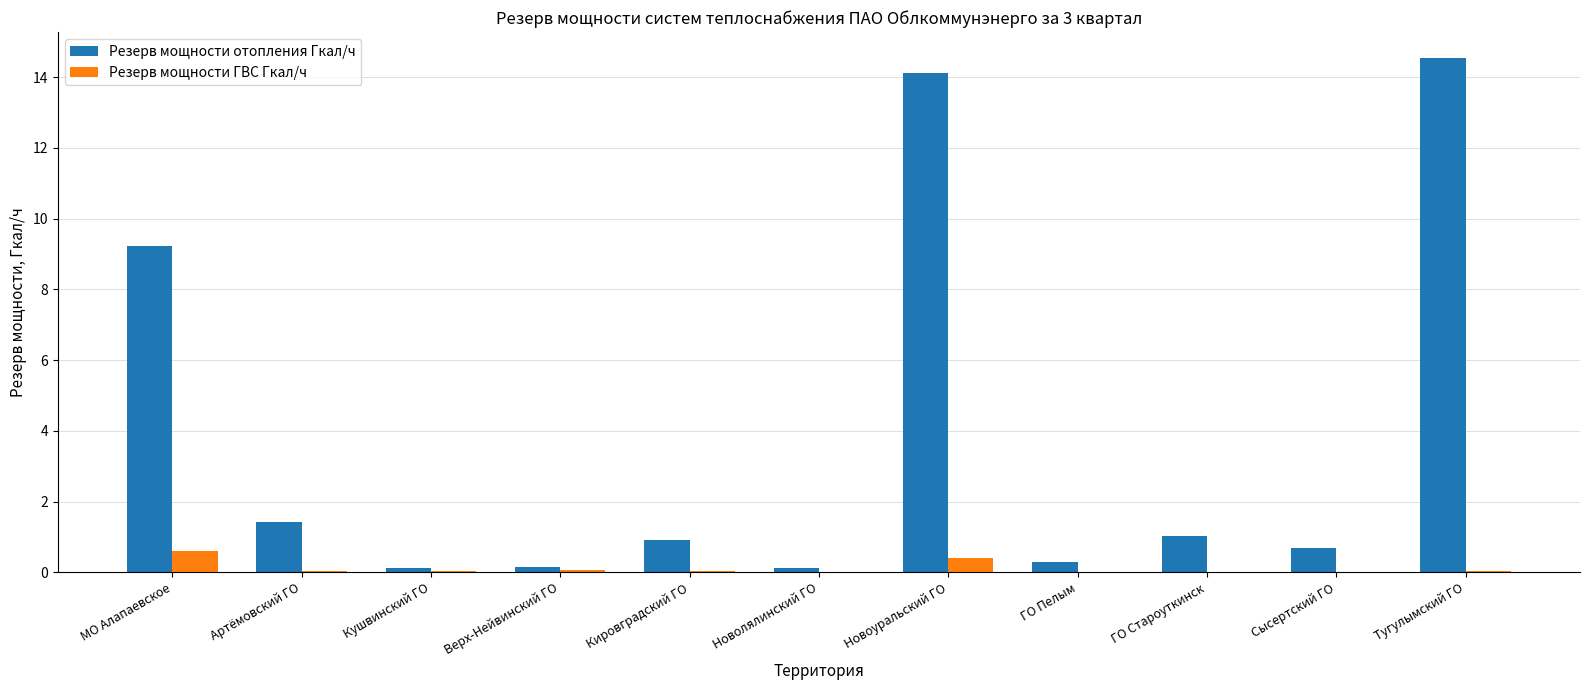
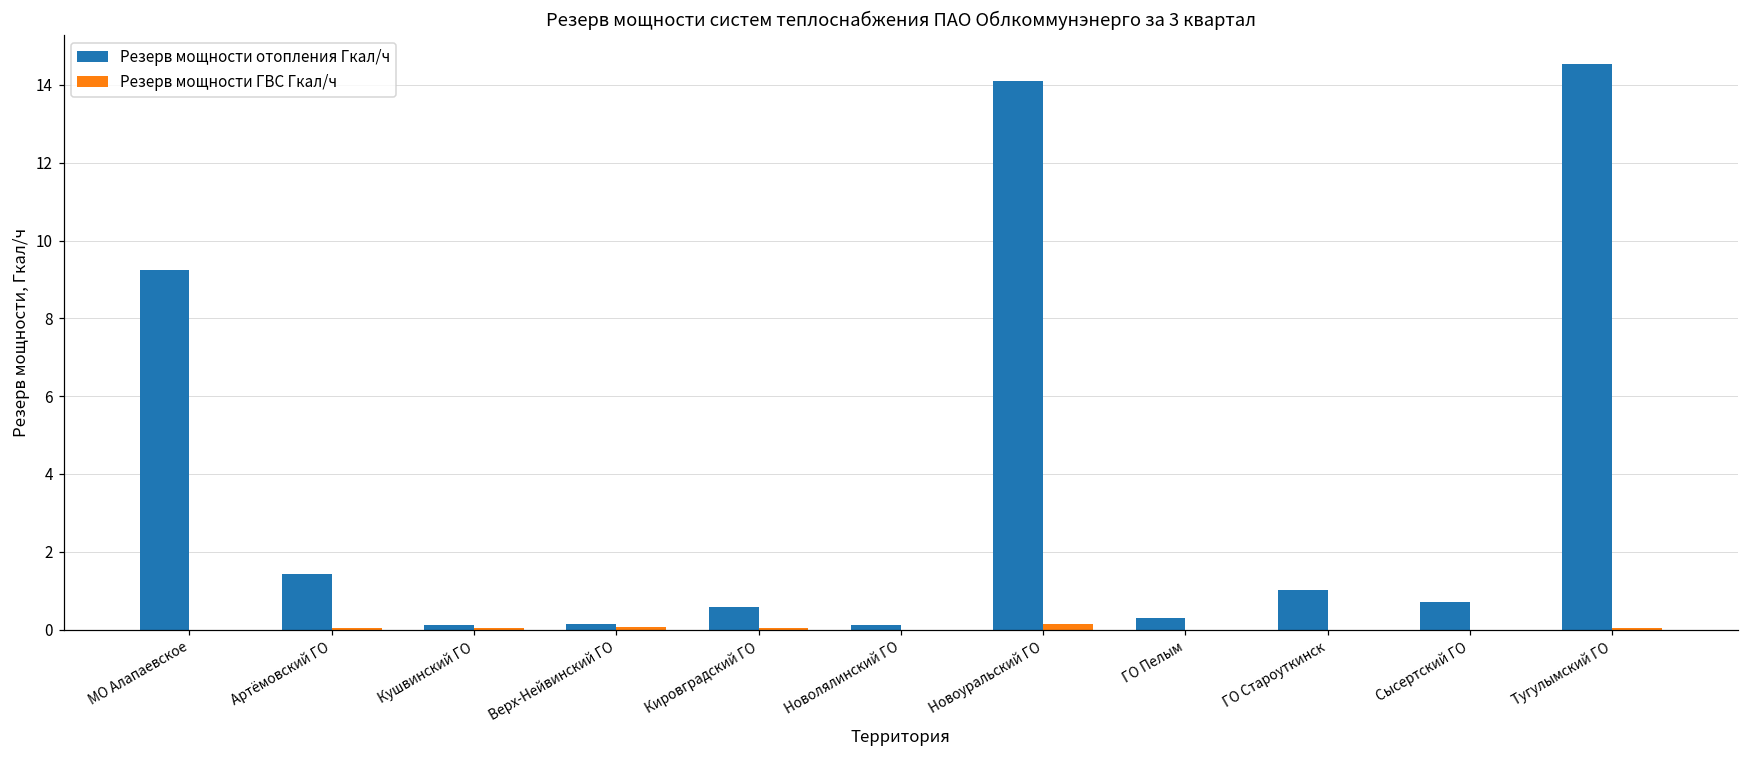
  {
    "Резерв мощности отопления Гкал/ч": {
      "МО Алапаевское": 9.2,
      "Артёмовский ГО": 1.4,
      "Кушвинский ГО": 0.1,
      "Верх-Нейвинский ГО": 0.2,
-     "Кировградский ГО": 0.9,
+     "Кировградский ГО": 0.6,
      "Новолялинский ГО": 0.1,
      "Новоуральский ГО": 14.1,
      "ГО Пелым": 0.3,
      "ГО Староуткинск": 1.0,
      "Сысертский ГО": 0.7,
      "Тугулымский ГО": 14.6
    },
    "Резерв мощности ГВС Гкал/ч": {
-     "МО Алапаевское": 0.6,
+     "МО Алапаевское": 0.0,
      "Новолялинский ГО": 0.0,
-     "Новоуральский ГО": 0.4,
+     "Новоуральский ГО": 0.2,
      "ГО Пелым": 0.0,
      "ГО Староуткинск": 0.0,
      "Сысертский ГО": 0.0
    }
  }
